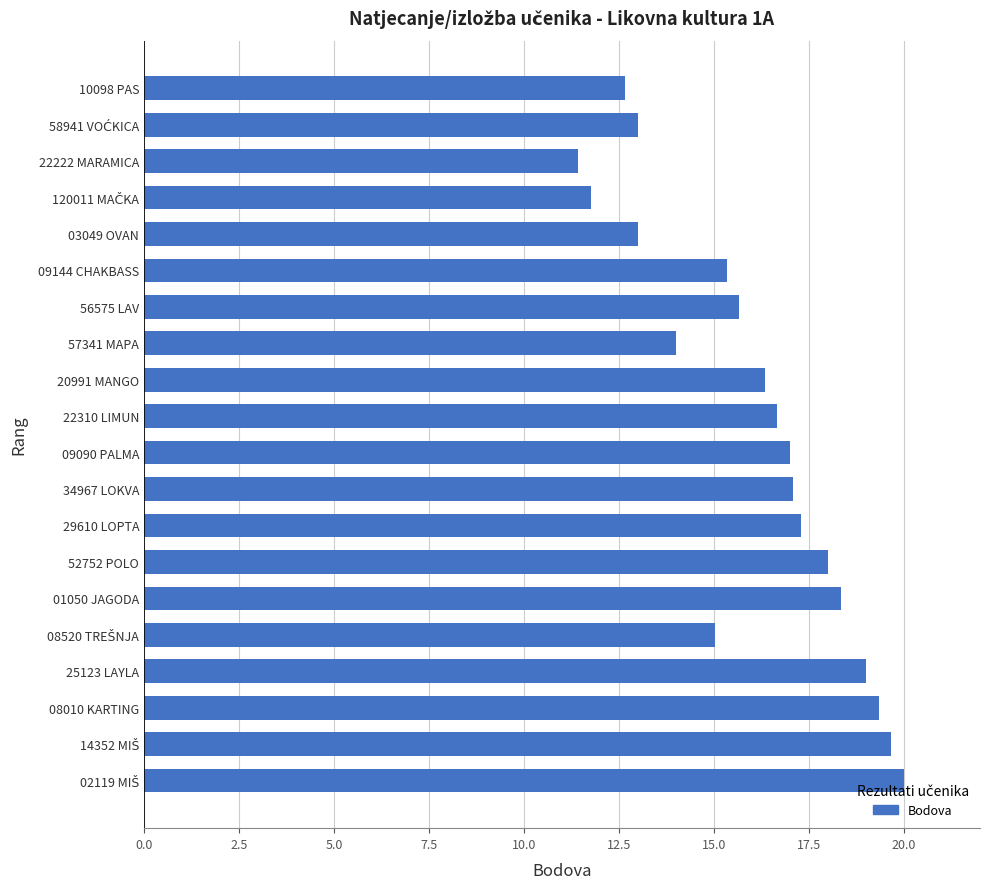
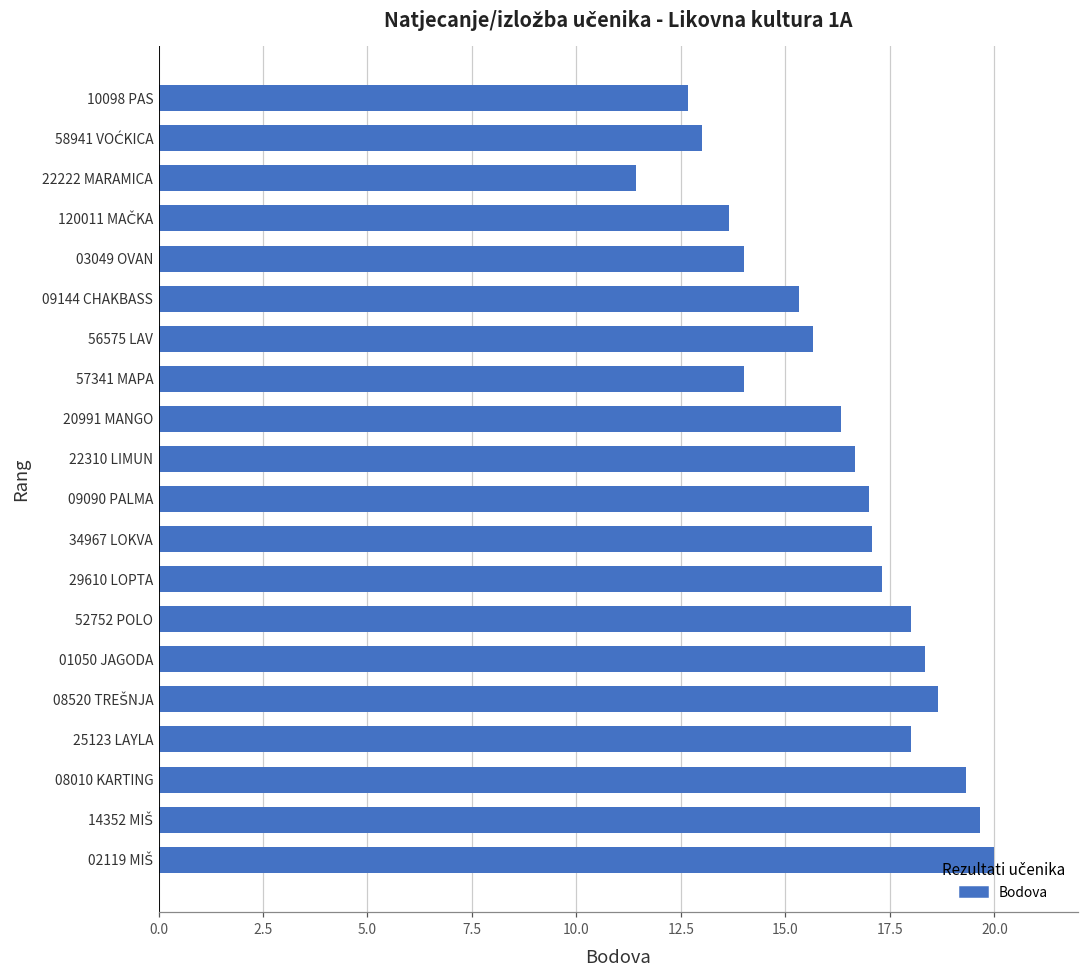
  {
    "10098 PAS": 12.7,
    "58941 VOĆKICA": 13.0,
    "22222 MARAMICA": 11.4,
-   "120011 MAČKA": 11.8,
-   "03049 OVAN": 13,
+   "120011 MAČKA": 13.7,
+   "03049 OVAN": 14,
    "09144 CHAKBASS": 15.3,
    "56575 LAV": 15.7,
    "57341 MAPA": 14.0,
    "20991 MANGO": 16.3,
    "22310 LIMUN": 16.7,
    "09090 PALMA": 17.0,
    "34967 LOKVA": 17.1,
    "29610 LOPTA": 17.3,
    "52752 POLO": 18.0,
    "01050 JAGODA": 18.3,
-   "08520 TREŠNJA": 15.0,
-   "25123 LAYLA": 19,
+   "08520 TREŠNJA": 18.7,
+   "25123 LAYLA": 18,
    "08010 KARTING": 19.3,
    "14352 MIŠ": 19.7,
    "02119 MIŠ": 20.0
  }
